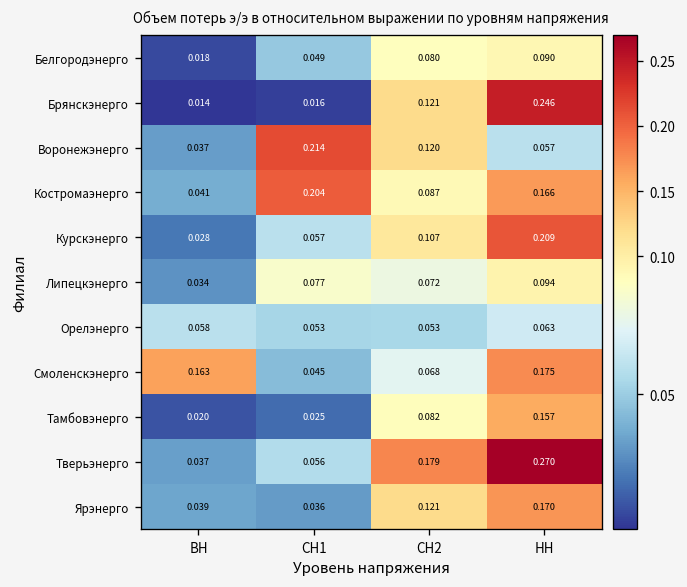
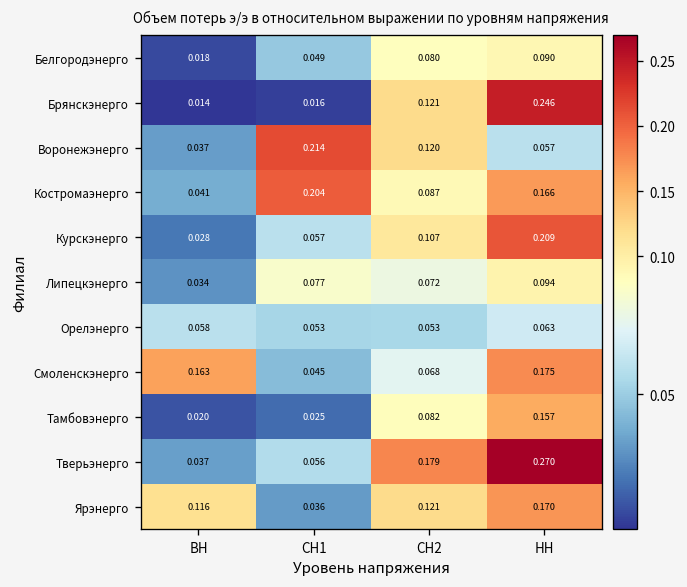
  {
    "Белгородэнерго": {
      "ВН": 0.018,
      "СН1": 0.049,
      "СН2": 0.080,
      "НН": 0.090
    },
    "Брянскэнерго": {
      "ВН": 0.014,
      "СН1": 0.016,
      "СН2": 0.121,
      "НН": 0.246
    },
    "Воронежэнерго": {
      "ВН": 0.037,
      "СН1": 0.214,
      "СН2": 0.120,
      "НН": 0.057
    },
    "Костромаэнерго": {
      "ВН": 0.041,
      "СН1": 0.204,
      "СН2": 0.087,
      "НН": 0.166
    },
    "Курскэнерго": {
      "ВН": 0.028,
      "СН1": 0.057,
      "СН2": 0.107,
      "НН": 0.209
    },
    "Липецкэнерго": {
      "ВН": 0.034,
      "СН1": 0.077,
      "СН2": 0.072,
      "НН": 0.094
    },
    "Орелэнерго": {
      "ВН": 0.058,
      "СН1": 0.053,
      "СН2": 0.053,
      "НН": 0.063
    },
    "Смоленскэнерго": {
      "ВН": 0.163,
      "СН1": 0.045,
      "СН2": 0.068,
      "НН": 0.175
    },
    "Тамбовэнерго": {
      "ВН": 0.020,
      "СН1": 0.025,
      "СН2": 0.082,
      "НН": 0.157
    },
    "Тверьэнерго": {
      "ВН": 0.037,
      "СН1": 0.056,
      "СН2": 0.179,
      "НН": 0.270
    },
    "Ярэнерго": {
-     "ВН": 0.039,
+     "ВН": 0.116,
      "СН1": 0.036,
      "СН2": 0.121,
      "НН": 0.170
    }
  }
